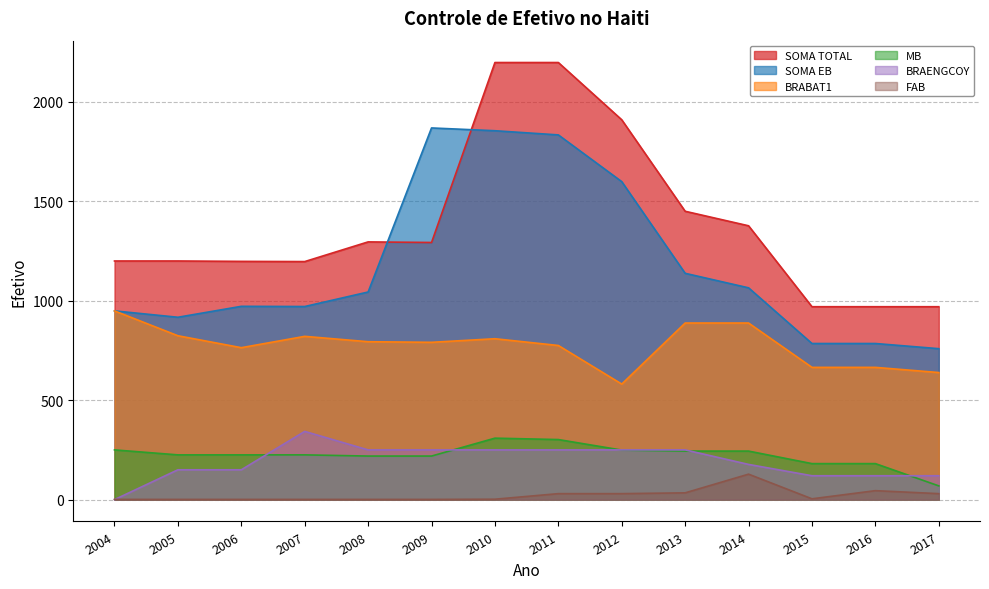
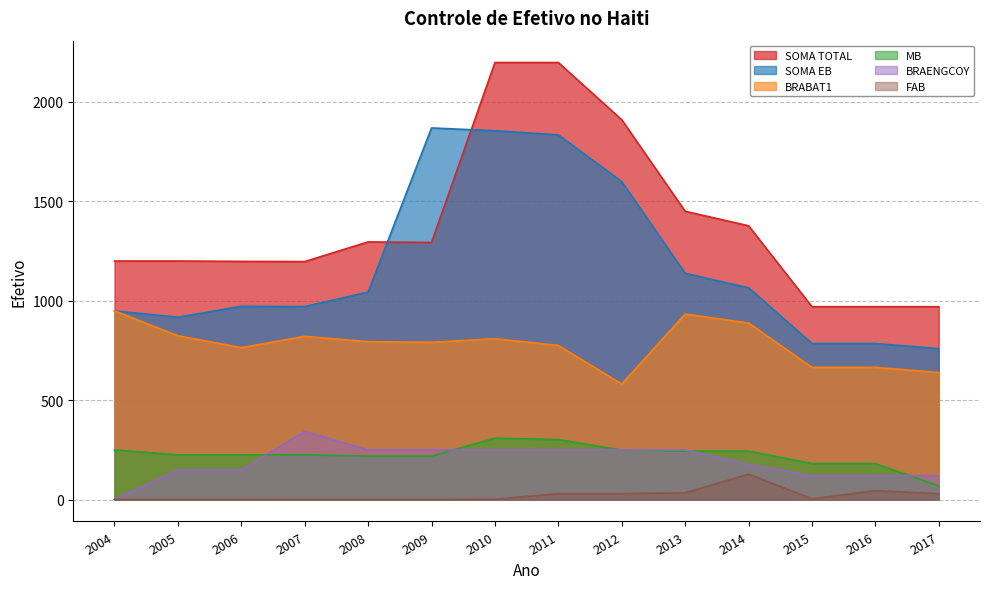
  {
    "SOMA TOTAL": {
      "2004": 1200,
      "2005": 1200,
      "2006": 1200,
      "2007": 1200,
      "2008": 1300,
      "2009": 1290,
      "2010": 2200,
      "2011": 2200,
      "2012": 1910,
      "2013": 1450,
      "2014": 1380,
      "2015": 970,
      "2016": 970,
      "2017": 970
    },
    "SOMA EB": {
      "2005": 920,
      "2006": 970,
      "2007": 970,
      "2008": 1040,
      "2009": 1870,
      "2010": 1860,
      "2011": 1830,
      "2012": 1600,
      "2013": 1140,
      "2014": 1070,
      "2015": 790,
      "2016": 790,
      "2017": 760
    },
    "BRABAT1": {
      "2005": 820,
      "2006": 760,
      "2007": 820,
      "2008": 790,
      "2009": 790,
      "2010": 810,
      "2011": 780,
      "2012": 580,
-     "2013": 890,
+     "2013": 930,
      "2014": 890,
      "2015": 670,
      "2016": 670,
      "2017": 640
    },
    "MB": {
      "2004": 250,
      "2005": 230,
      "2006": 230,
      "2007": 230,
      "2008": 220,
      "2009": 220,
      "2010": 310,
      "2011": 300,
      "2014": 240,
      "2015": 180,
      "2016": 180,
      "2017": 70
    },
    "BRAENGCOY": {
      "2005": 150,
      "2006": 150,
      "2007": 340,
      "2008": 250,
      "2009": 250,
      "2010": 250,
      "2011": 250,
      "2014": 180,
      "2015": 120,
      "2016": 120,
      "2017": 120
    },
    "FAB": {
      "2005": 0,
      "2006": 0,
      "2007": 0,
      "2008": 0,
      "2009": 0,
      "2010": 0,
      "2011": 30,
      "2012": 30,
      "2013": 30,
      "2014": 130,
      "2015": 0,
      "2016": 50,
      "2017": 30
    }
  }
